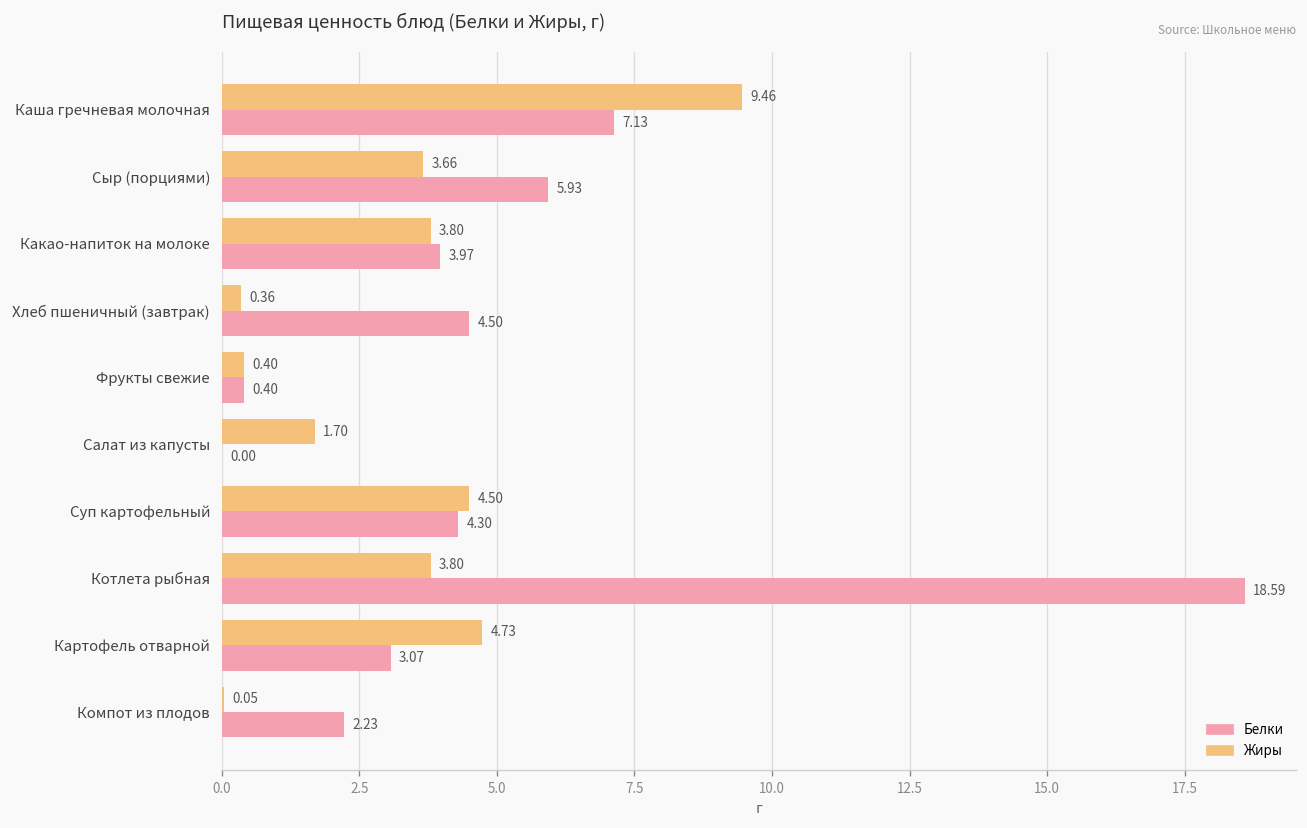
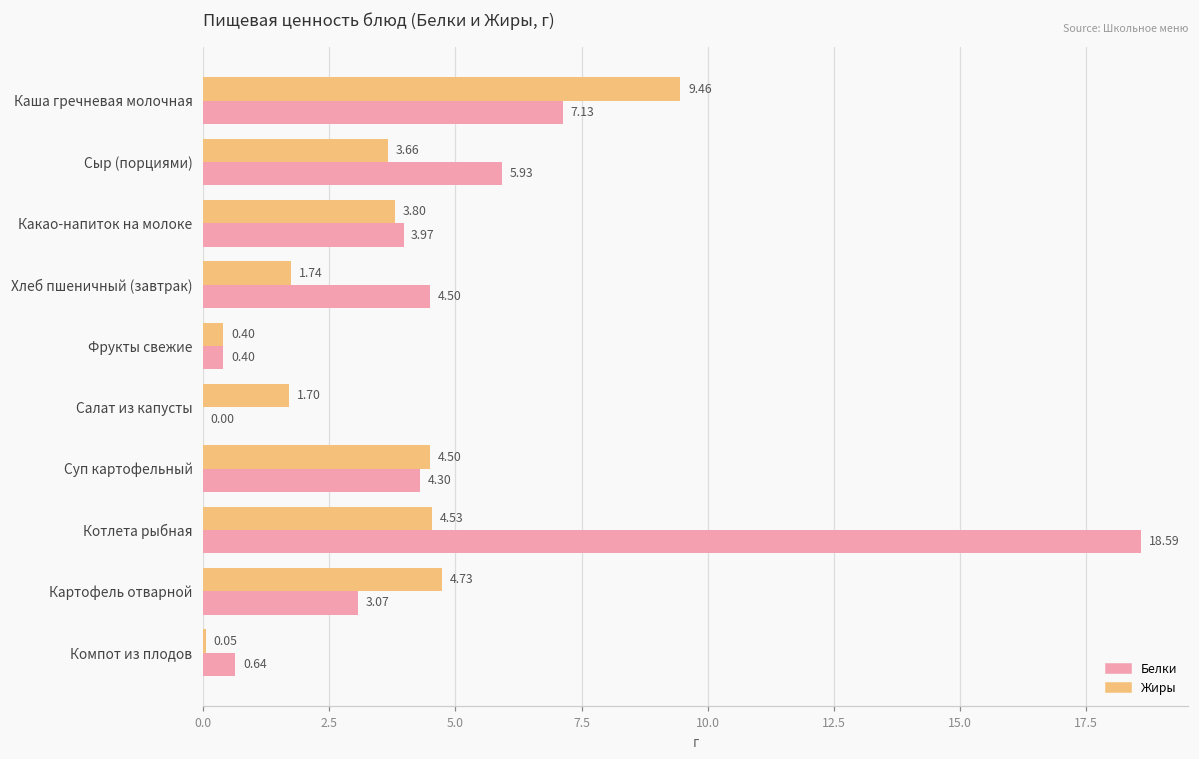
  {
    "Белки": {
      "Каша гречневая молочная": 7.13,
      "Сыр (порциями)": 5.93,
      "Какао-напиток на молоке": 3.97,
      "Хлеб пшеничный (завтрак)": 4.50,
      "Фрукты свежие": 0.40,
      "Салат из капусты": 0.00,
      "Суп картофельный": 4.30,
      "Котлета рыбная": 18.59,
      "Картофель отварной": 3.07,
-     "Компот из плодов": 2.23
+     "Компот из плодов": 0.64
    },
    "Жиры": {
      "Каша гречневая молочная": 9.46,
      "Сыр (порциями)": 3.66,
      "Какао-напиток на молоке": 3.80,
-     "Хлеб пшеничный (завтрак)": 0.36,
+     "Хлеб пшеничный (завтрак)": 1.74,
      "Фрукты свежие": 0.40,
      "Салат из капусты": 1.70,
      "Суп картофельный": 4.50,
-     "Котлета рыбная": 3.80,
+     "Котлета рыбная": 4.53,
      "Картофель отварной": 4.73,
      "Компот из плодов": 0.05
    }
  }
